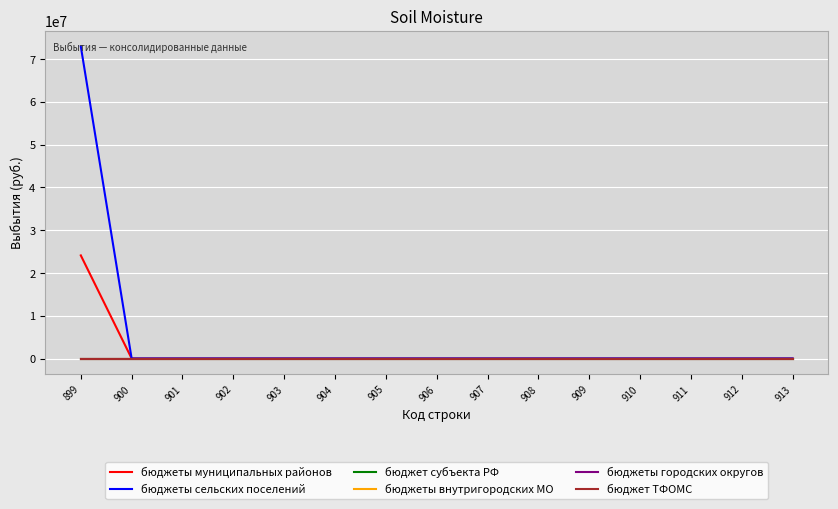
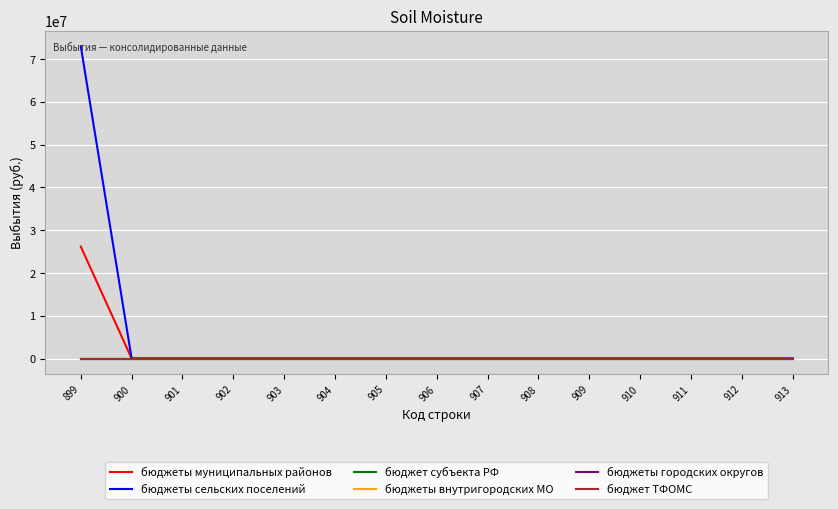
  {
    "бюджеты муниципальных районов": {
-     "899": 24000000
+     "899": 26000000
    },
    "бюджеты сельских поселений": {
      "899": 73000000
    },
    "бюджет ТФОМС": {
      "899": 0
    }
  }
